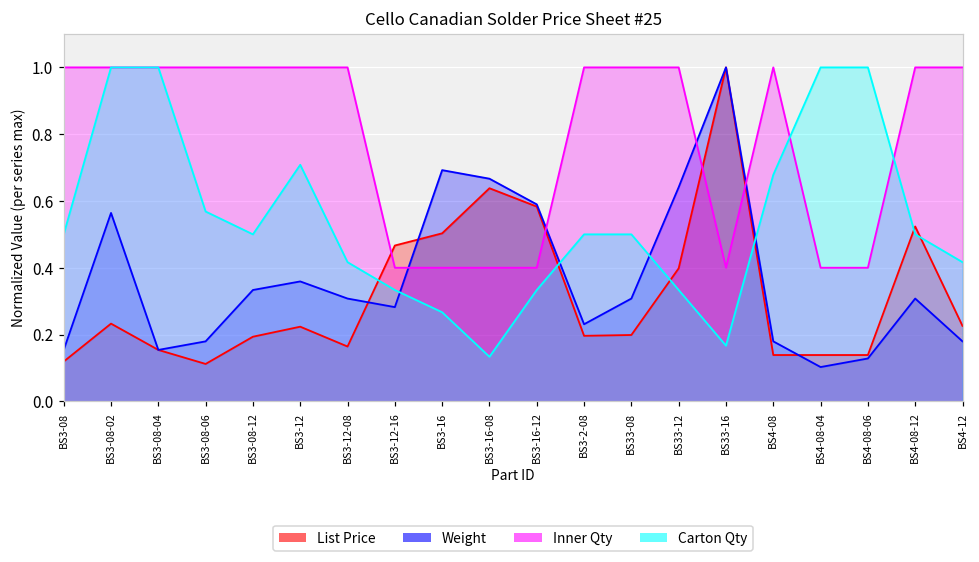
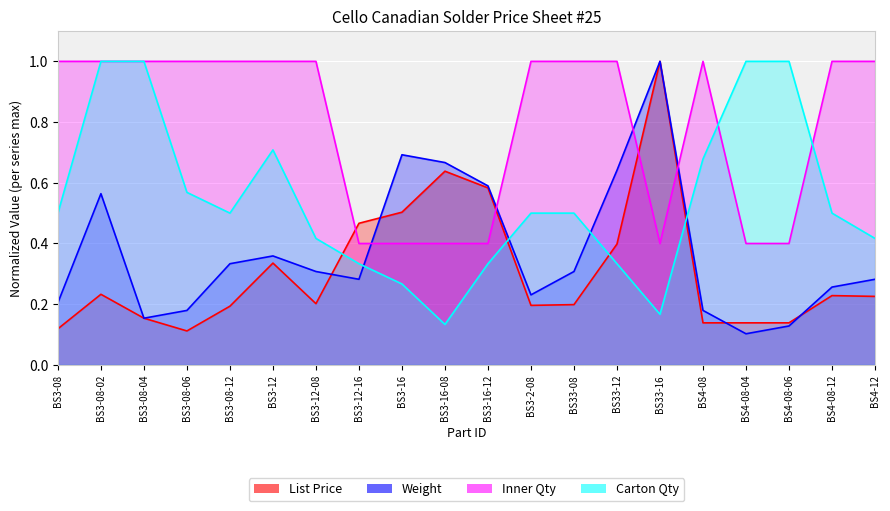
  {
    "List Price": {
      "BS3-08": 0.12,
      "BS3-08-02": 0.23,
      "BS3-08-06": 0.11,
      "BS3-08-12": 0.19,
-     "BS3-12": 0.22,
-     "BS3-12-08": 0.16,
+     "BS3-12": 0.34,
+     "BS3-12-08": 0.20,
      "BS3-12-16": 0.47,
      "BS3-16": 0.50,
      "BS3-16-08": 0.64,
      "BS3-2-08": 0.20,
      "BS33-08": 0.20,
      "BS33-12": 0.40,
      "BS4-08": 0.14,
      "BS4-08-04": 0.14,
      "BS4-08-06": 0.14,
-     "BS4-08-12": 0.52,
+     "BS4-08-12": 0.23,
      "BS4-12": 0.23
    },
    "Weight": {
-     "BS3-08": 0.15,
+     "BS3-08": 0.21,
      "BS3-08-02": 0.56,
      "BS3-08-06": 0.18,
      "BS3-08-12": 0.33,
      "BS3-12": 0.36,
      "BS3-12-08": 0.31,
      "BS3-12-16": 0.28,
      "BS3-16": 0.69,
      "BS3-16-08": 0.67,
      "BS3-2-08": 0.23,
      "BS33-08": 0.31,
      "BS33-12": 0.64,
      "BS4-08": 0.18,
      "BS4-08-04": 0.10,
      "BS4-08-06": 0.13,
-     "BS4-08-12": 0.31,
-     "BS4-12": 0.18
+     "BS4-08-12": 0.26,
+     "BS4-12": 0.28
    },
    "Inner Qty": {
      "BS3-08": 1.00,
      "BS3-08-06": 1.00,
      "BS3-08-12": 1.00,
      "BS3-12": 1.00,
      "BS3-12-08": 1.00,
      "BS3-12-16": 0.40,
      "BS3-16": 0.40,
      "BS3-16-08": 0.40,
      "BS3-16-12": 0.40,
      "BS3-2-08": 1.00,
      "BS33-08": 1.00,
      "BS33-12": 1.00,
      "BS33-16": 0.40,
      "BS4-08": 1.00,
      "BS4-08-04": 0.40,
      "BS4-08-06": 0.40,
      "BS4-08-12": 1.00,
      "BS4-12": 1.00
    },
    "Carton Qty": {
      "BS3-08": 0.50,
      "BS3-08-06": 0.57,
      "BS3-08-12": 0.50,
      "BS3-12": 0.71,
      "BS3-12-08": 0.42,
      "BS3-12-16": 0.33,
      "BS3-16": 0.27,
      "BS3-16-08": 0.13,
      "BS3-16-12": 0.33,
      "BS3-2-08": 0.50,
      "BS33-08": 0.50,
      "BS33-12": 0.33,
      "BS33-16": 0.17,
      "BS4-08": 0.68,
      "BS4-08-04": 1.00,
      "BS4-08-06": 1.00,
      "BS4-08-12": 0.50,
      "BS4-12": 0.42
    }
  }
